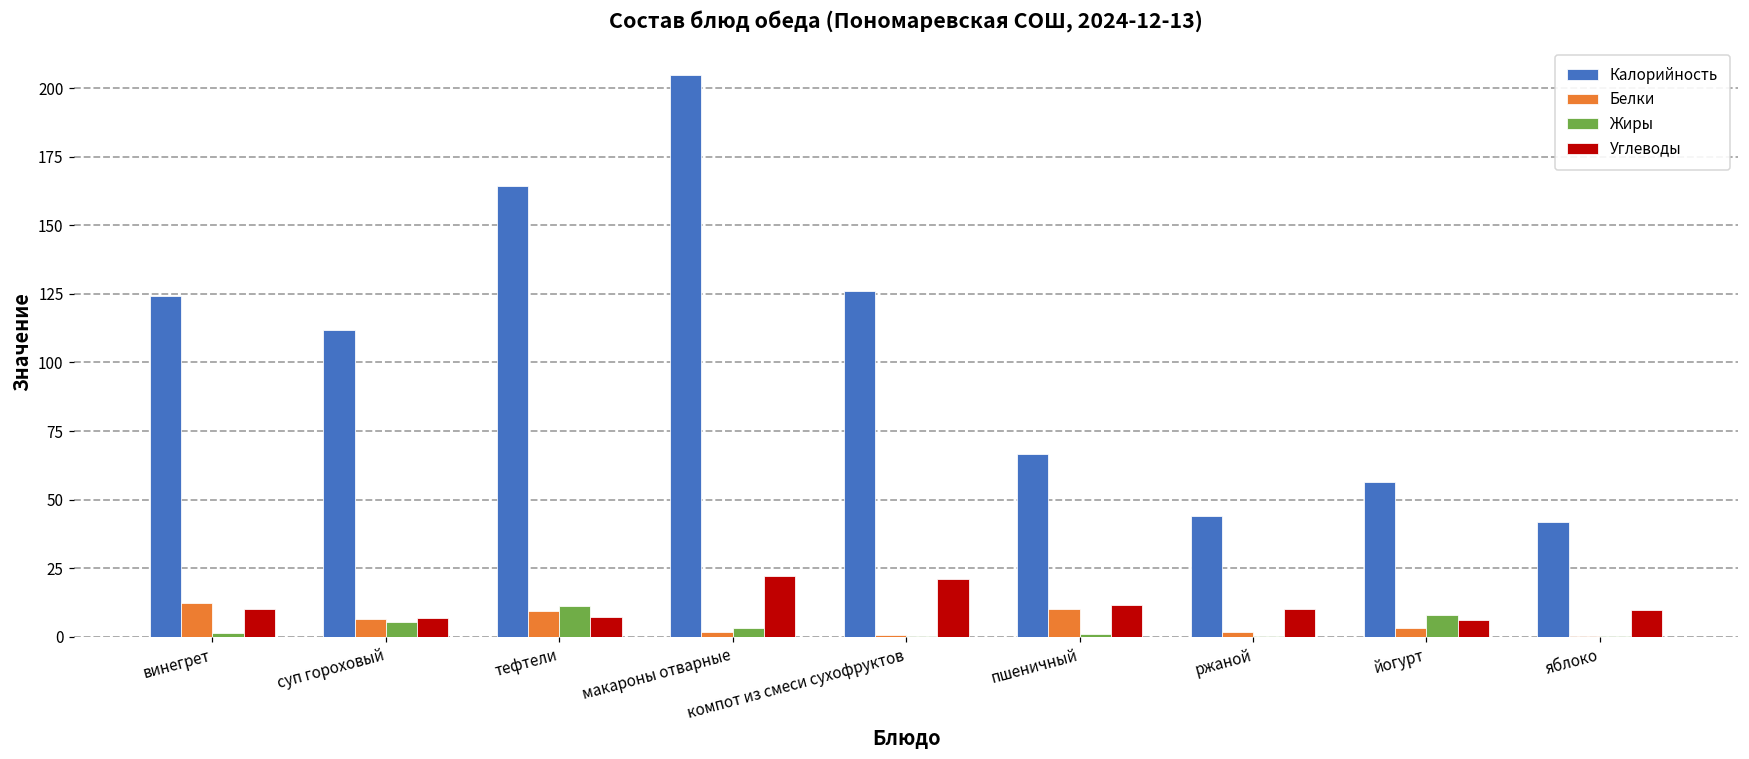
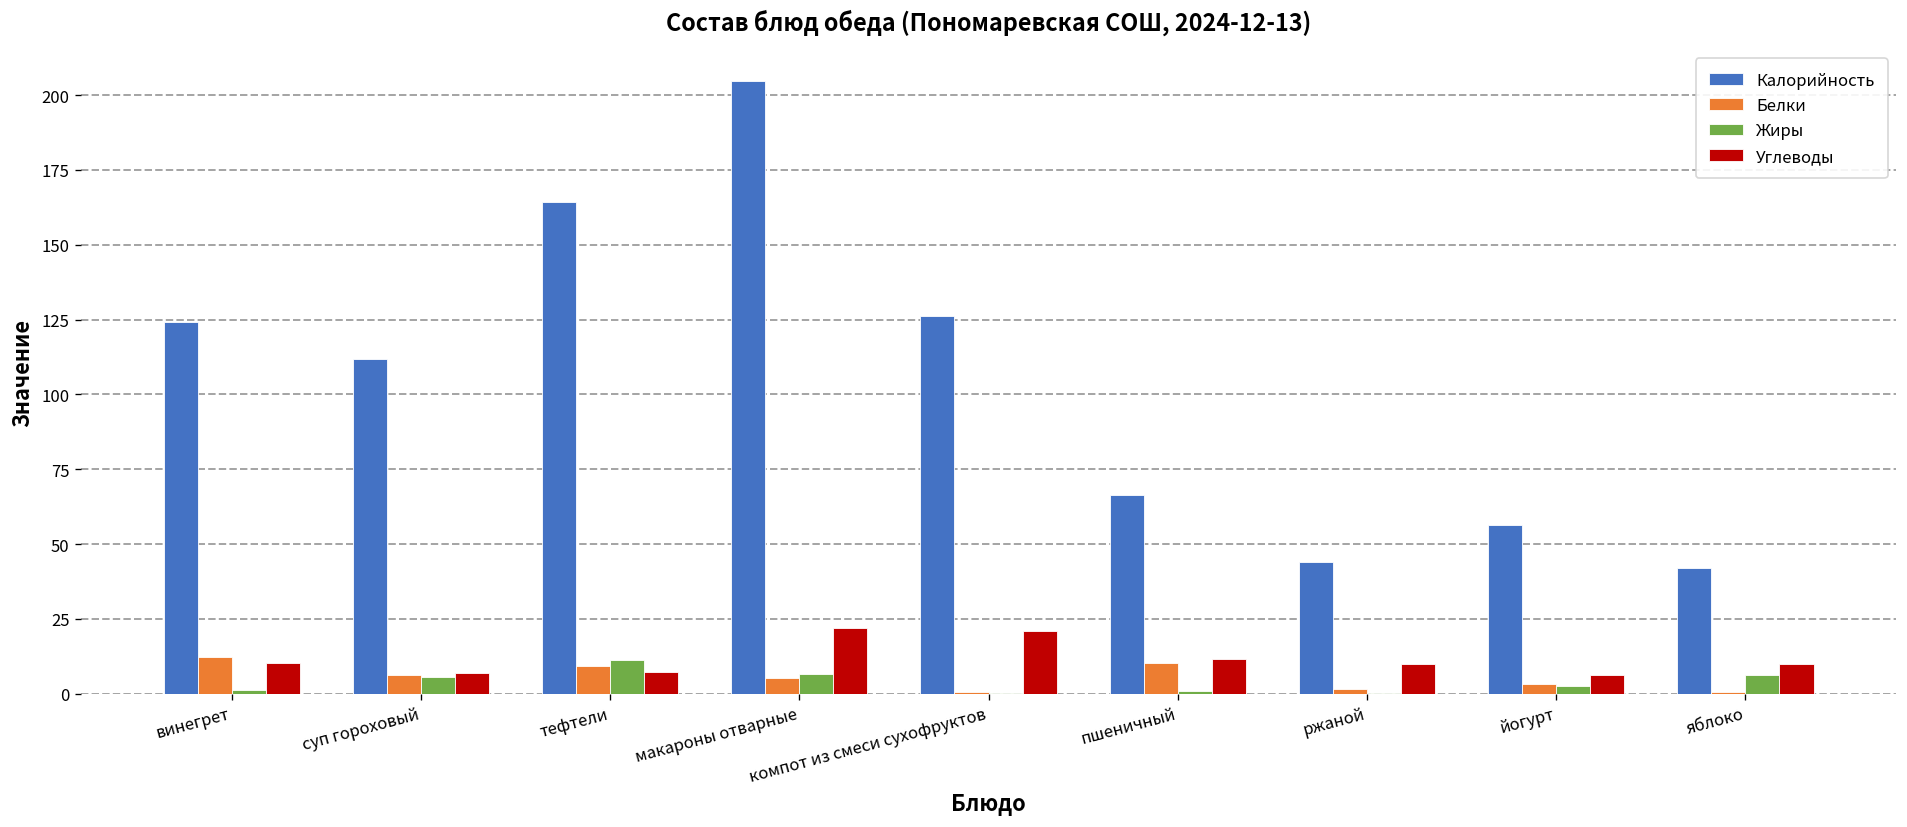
  {
    "Калорийность": {
      "винегрет": 124,
      "суп гороховый": 112,
      "тефтели": 164,
      "макароны отварные": 205,
      "компот из смеси сухофруктов": 126,
      "пшеничный": 67,
      "ржаной": 44,
      "йогурт": 56,
      "яблоко": 42
    },
    "Белки": {
      "винегрет": 12,
      "суп гороховый": 6,
      "тефтели": 9,
-     "макароны отварные": 2,
+     "макароны отварные": 5,
      "пшеничный": 10,
      "ржаной": 2,
      "йогурт": 3
    },
    "Жиры": {
      "винегрет": 1,
      "суп гороховый": 5,
      "тефтели": 11,
-     "макароны отварные": 3,
-     "йогурт": 8,
-     "яблоко": 0
+     "макароны отварные": 7,
+     "йогурт": 3,
+     "яблоко": 6
    },
    "Углеводы": {
      "винегрет": 10,
      "суп гороховый": 7,
      "тефтели": 7,
      "макароны отварные": 22,
      "компот из смеси сухофруктов": 21,
      "пшеничный": 12,
      "ржаной": 10,
      "йогурт": 6,
      "яблоко": 10
    }
  }
